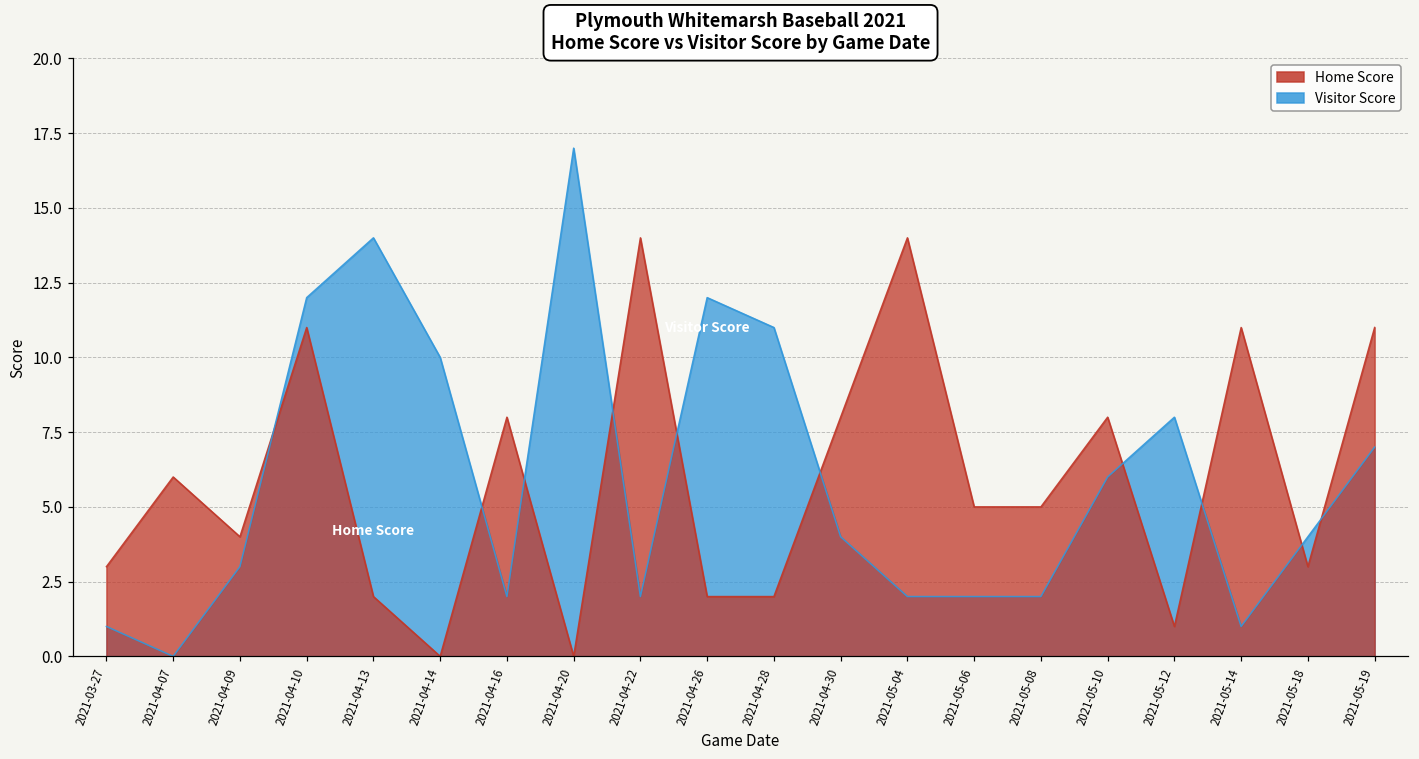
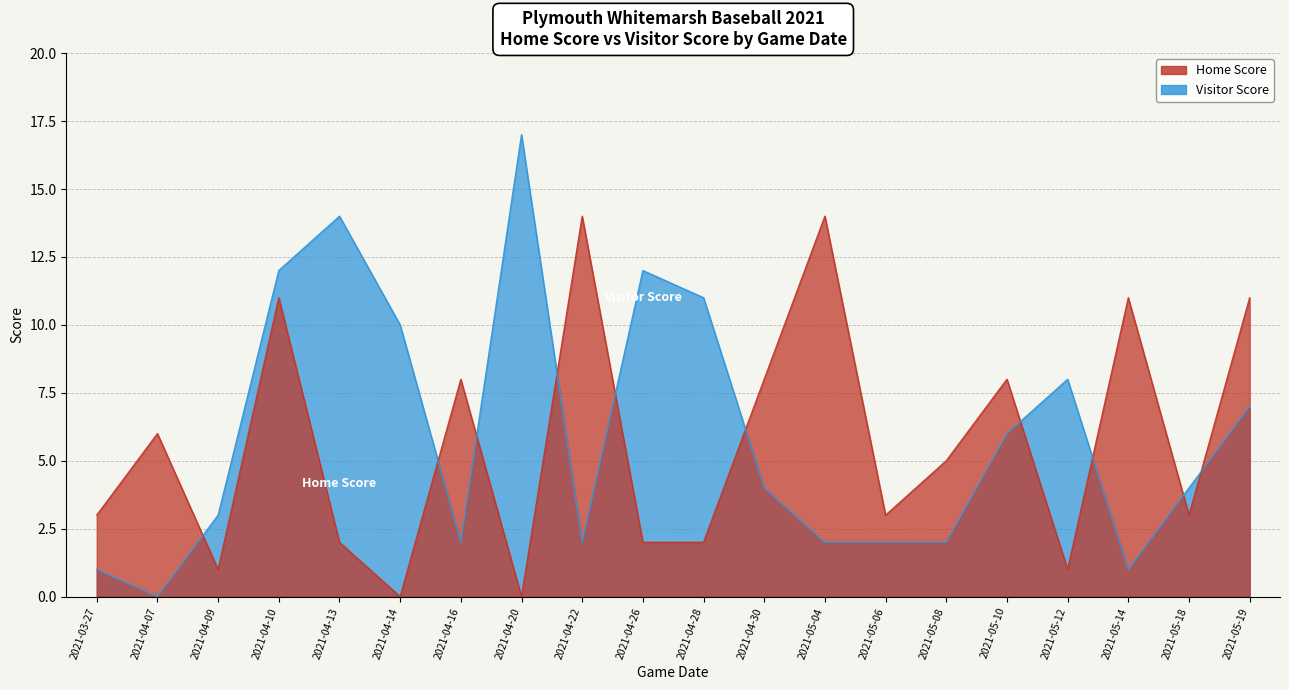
  {
    "Visitor Score": {
      "2021-03-27": 1,
      "2021-04-07": 0,
      "2021-04-09": 3,
      "2021-04-10": 12,
      "2021-04-13": 14,
      "2021-04-14": 10,
      "2021-04-16": 2,
      "2021-04-20": 17,
      "2021-04-22": 2,
      "2021-04-26": 12,
      "2021-04-28": 11,
      "2021-04-30": 4,
      "2021-05-04": 2,
      "2021-05-06": 2,
      "2021-05-08": 2,
      "2021-05-10": 6,
      "2021-05-12": 8,
      "2021-05-14": 1,
      "2021-05-18": 4,
      "2021-05-19": 7
    },
    "Home Score": {
      "2021-03-27": 3,
      "2021-04-07": 6,
-     "2021-04-09": 4,
+     "2021-04-09": 1,
      "2021-04-10": 11,
      "2021-04-13": 2,
      "2021-04-14": 0,
      "2021-04-16": 8,
      "2021-04-20": 0,
      "2021-04-22": 14,
      "2021-04-26": 2,
      "2021-04-28": 2,
      "2021-04-30": 8,
      "2021-05-04": 14,
-     "2021-05-06": 5,
+     "2021-05-06": 3,
      "2021-05-08": 5,
      "2021-05-10": 8,
      "2021-05-12": 1,
      "2021-05-14": 11,
      "2021-05-18": 3,
      "2021-05-19": 11
    }
  }
